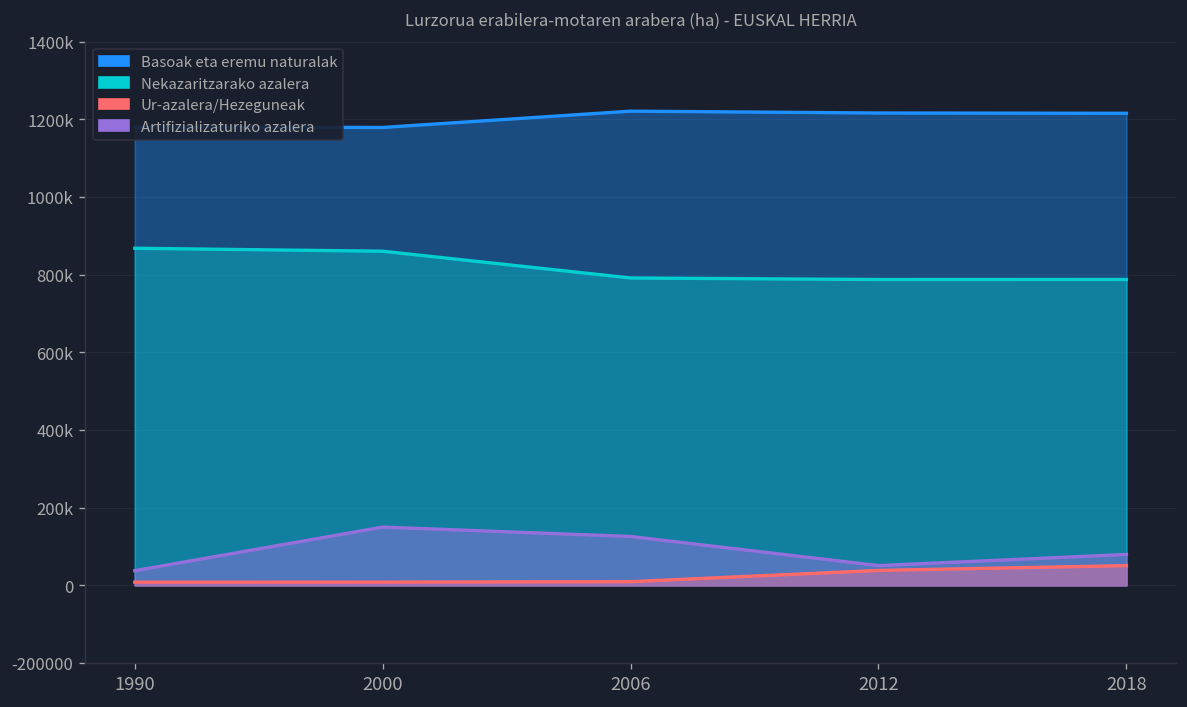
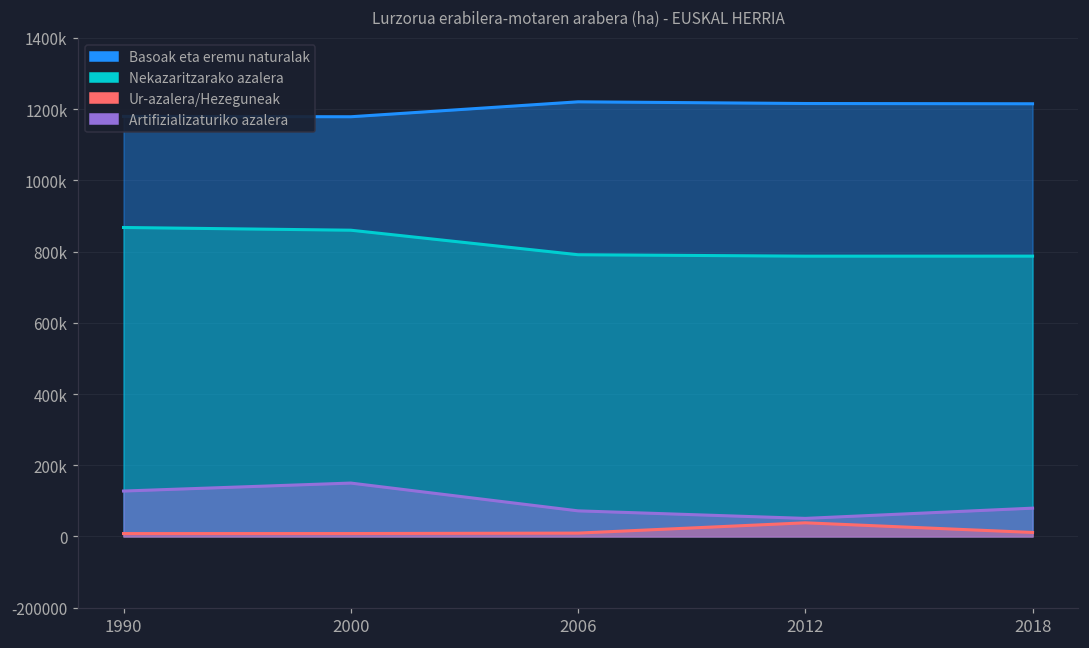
  {
    "Ur-azalera/Hezeguneak": {
      "1990": 10000,
      "2000": 10000,
      "2006": 10000,
      "2012": 40000,
-     "2018": 50000
+     "2018": 10000
    },
    "Artifizializaturiko azalera": {
-     "1990": 40000,
+     "1990": 130000,
      "2000": 150000,
-     "2006": 130000,
+     "2006": 70000,
      "2012": 50000,
      "2018": 80000
    }
  }
